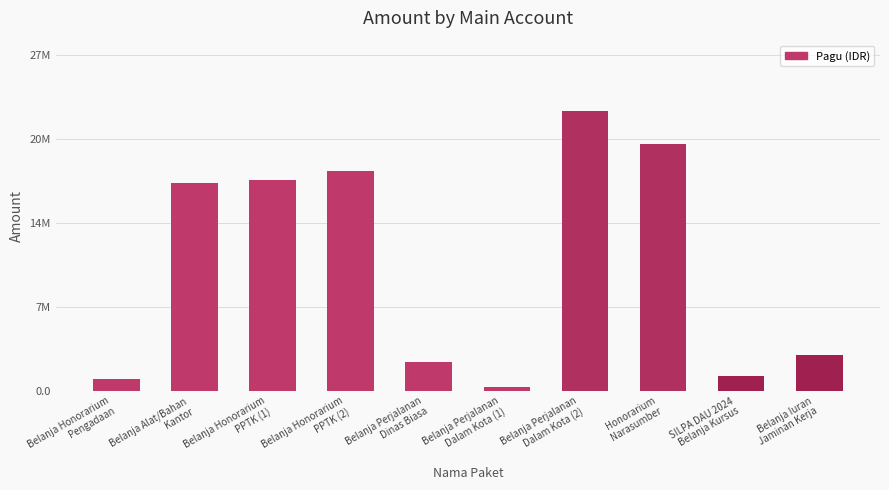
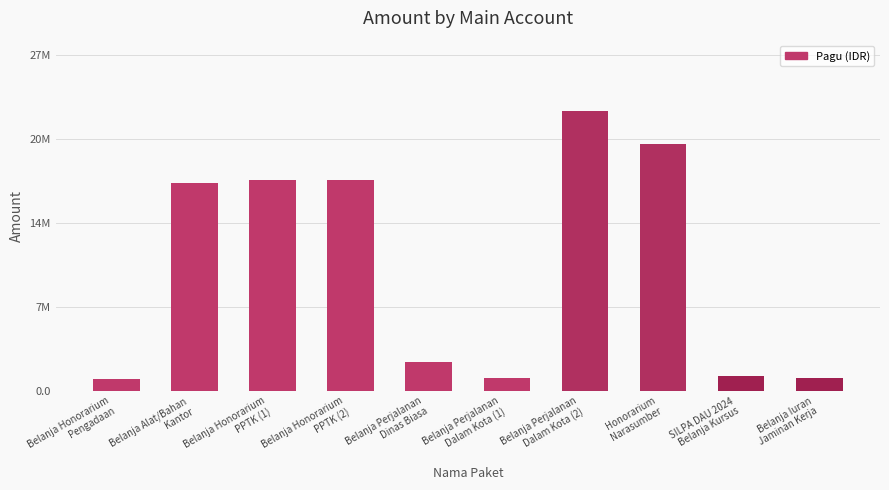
  {
    "Belanja Honorarium Pengadaan": 1000000,
    "Belanja Alat/Bahan Kantor": 16700000,
    "Belanja Honorarium PPTK (1)": 16900000,
-   "Belanja Honorarium PPTK (2)": 17600000,
+   "Belanja Honorarium PPTK (2)": 16900000,
    "Belanja Perjalanan Dinas Biasa": 2300000,
-   "Belanja Perjalanan Dalam Kota (1)": 300000,
+   "Belanja Perjalanan Dalam Kota (1)": 1000000,
    "Belanja Perjalanan Dalam Kota (2)": 22500000,
    "Honorarium Narasumber": 19800000,
    "SILPA DAU 2024 Belanja Kursus": 1200000,
-   "Belanja Iuran Jaminan Kerja": 2900000
+   "Belanja Iuran Jaminan Kerja": 1000000
  }
